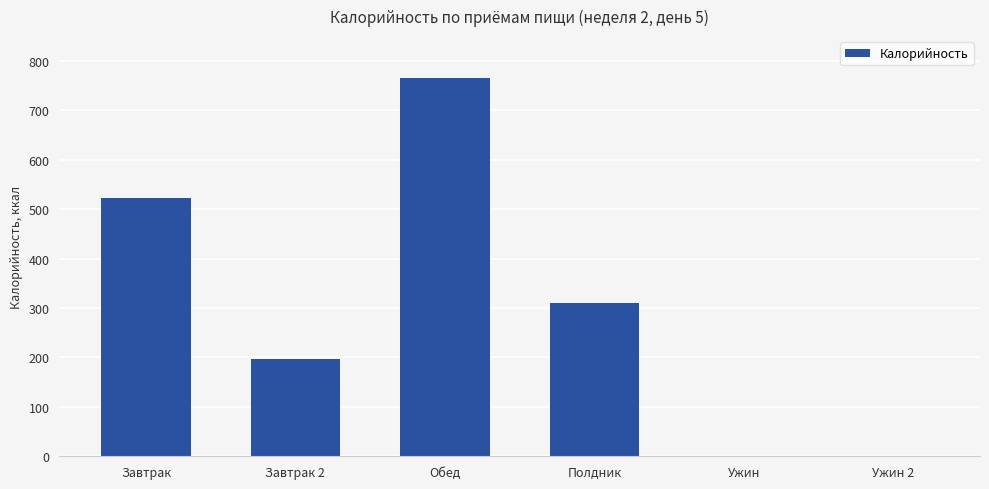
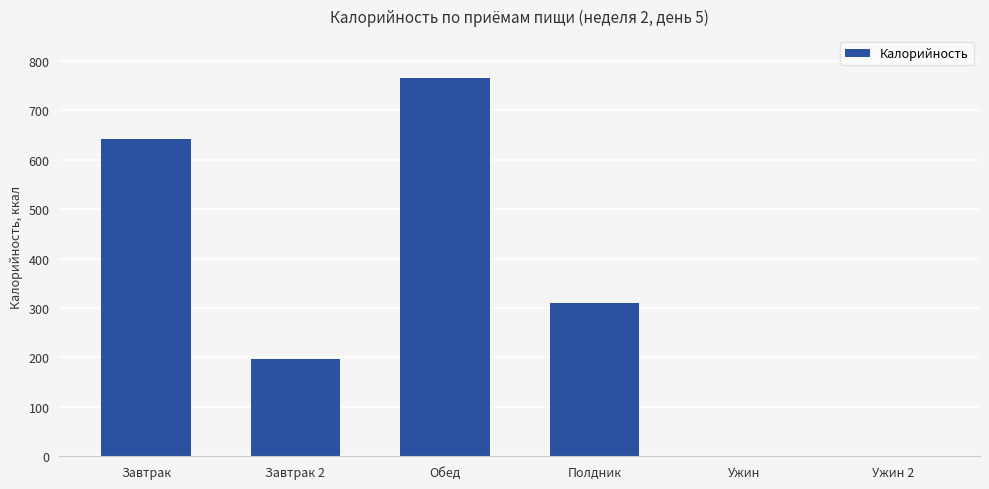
  {
-   "Завтрак": 520,
+   "Завтрак": 640,
    "Завтрак 2": 200,
    "Обед": 770,
    "Полдник": 310,
    "Ужин": 0,
    "Ужин 2": 0
  }
